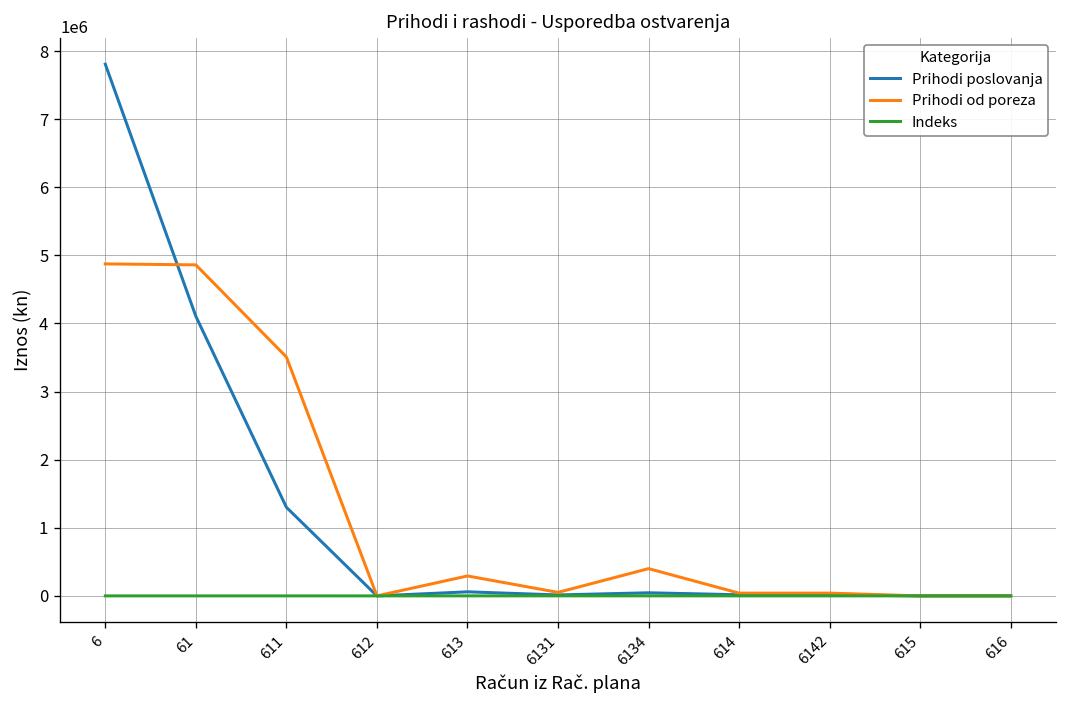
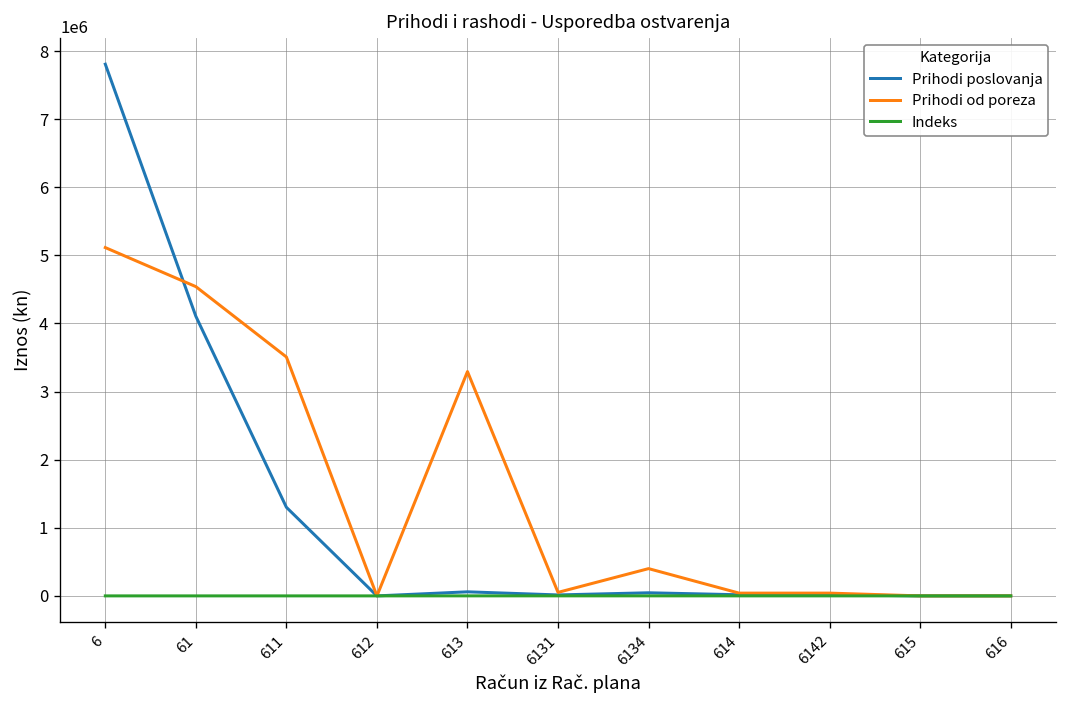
  {
    "Prihodi poslovanja": {
      "6": 7800000,
      "61": 4100000,
      "611": 1300000,
      "613": 100000
    },
    "Prihodi od poreza": {
-     "6": 4900000,
-     "61": 4900000,
+     "6": 5100000,
+     "61": 4500000,
      "611": 3500000,
-     "613": 300000,
+     "613": 3300000,
      "6134": 400000
    },
    "Indeks": {
      "6": 0,
      "61": 0,
      "611": 0,
      "613": 0
    }
  }
